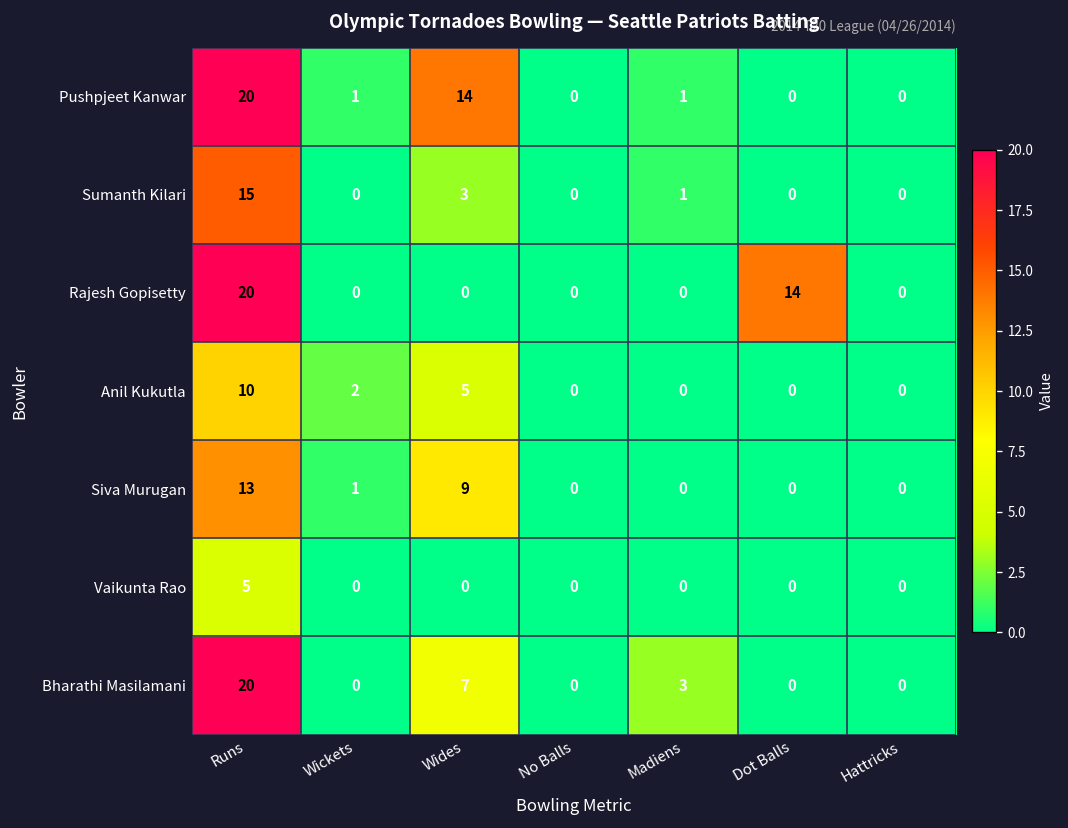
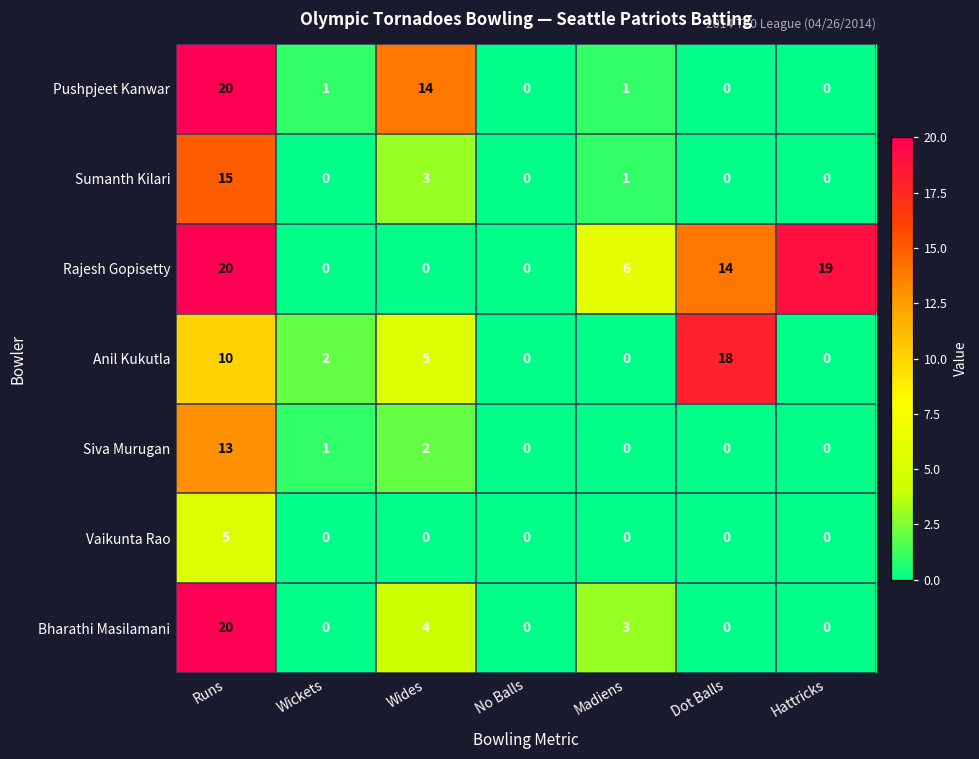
  {
    "Pushpjeet Kanwar": {
      "Runs": 20,
      "Wickets": 1,
      "Wides": 14,
      "No Balls": 0,
      "Madiens": 1,
      "Dot Balls": 0,
      "Hattricks": 0
    },
    "Sumanth Kilari": {
      "Runs": 15,
      "Wickets": 0,
      "Wides": 3,
      "No Balls": 0,
      "Madiens": 1,
      "Dot Balls": 0,
      "Hattricks": 0
    },
    "Rajesh Gopisetty": {
      "Runs": 20,
      "Wickets": 0,
      "Wides": 0,
      "No Balls": 0,
-     "Madiens": 0,
+     "Madiens": 6,
      "Dot Balls": 14,
-     "Hattricks": 0
+     "Hattricks": 19
    },
    "Anil Kukutla": {
      "Runs": 10,
      "Wickets": 2,
      "Wides": 5,
      "No Balls": 0,
      "Madiens": 0,
-     "Dot Balls": 0,
+     "Dot Balls": 18,
      "Hattricks": 0
    },
    "Siva Murugan": {
      "Runs": 13,
      "Wickets": 1,
-     "Wides": 9,
+     "Wides": 2,
      "No Balls": 0,
      "Madiens": 0,
      "Dot Balls": 0,
      "Hattricks": 0
    },
    "Vaikunta Rao": {
      "Runs": 5,
      "Wickets": 0,
      "Wides": 0,
      "No Balls": 0,
      "Madiens": 0,
      "Dot Balls": 0,
      "Hattricks": 0
    },
    "Bharathi Masilamani": {
      "Runs": 20,
      "Wickets": 0,
-     "Wides": 7,
+     "Wides": 4,
      "No Balls": 0,
      "Madiens": 3,
      "Dot Balls": 0,
      "Hattricks": 0
    }
  }
